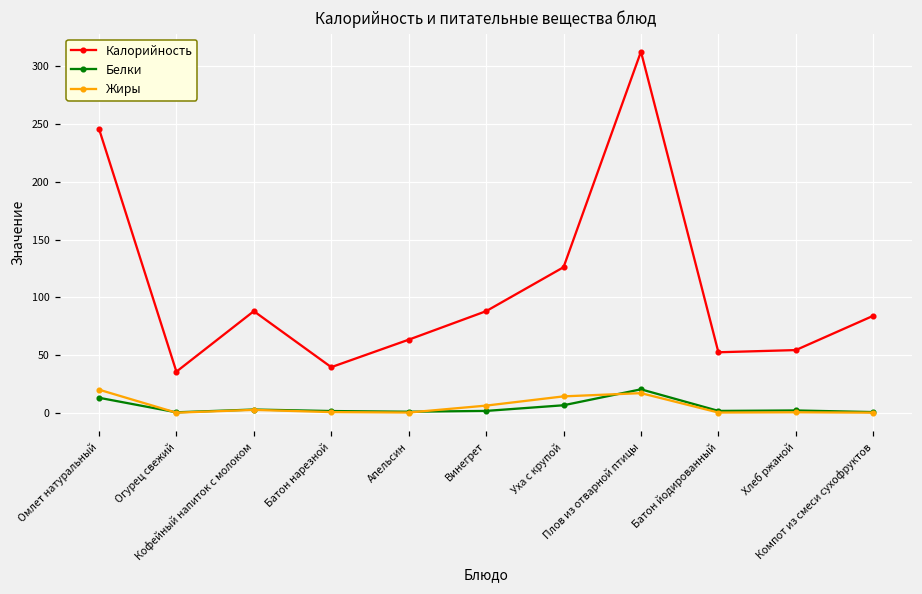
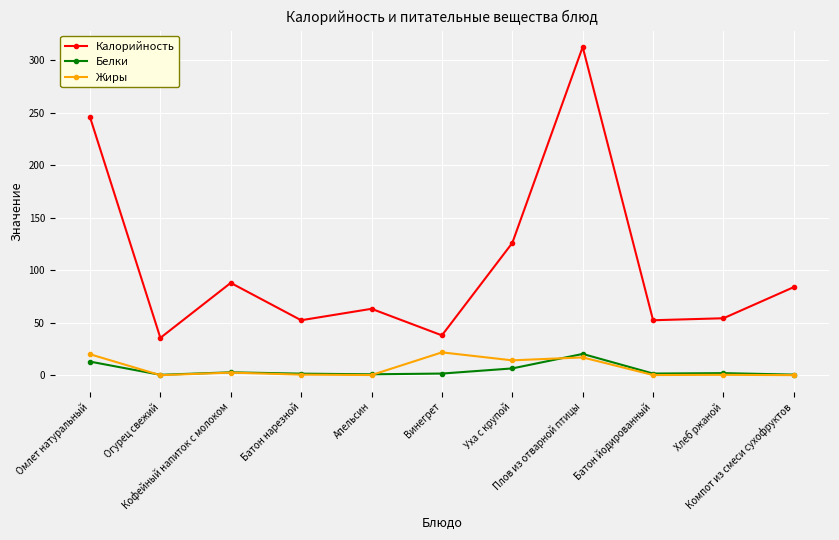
  {
    "Калорийность": {
      "Омлет натуральный": 246,
      "Огурец свежий": 36,
      "Кофейный напиток с молоком": 88,
-     "Батон нарезной": 40,
+     "Батон нарезной": 52,
      "Апельсин": 63,
-     "Винегрет": 88,
+     "Винегрет": 38,
      "Уха с крупой": 126,
      "Плов из отварной птицы": 313,
      "Батон йодированный": 52,
      "Хлеб ржаной": 54,
      "Компот из смеси сухофруктов": 84
    },
    "Белки": {
      "Омлет натуральный": 13,
      "Винегрет": 2,
      "Уха с крупой": 7,
      "Плов из отварной птицы": 20
    },
    "Жиры": {
      "Омлет натуральный": 20,
-     "Винегрет": 6,
+     "Винегрет": 22,
      "Уха с крупой": 14,
      "Плов из отварной птицы": 17
    }
  }
